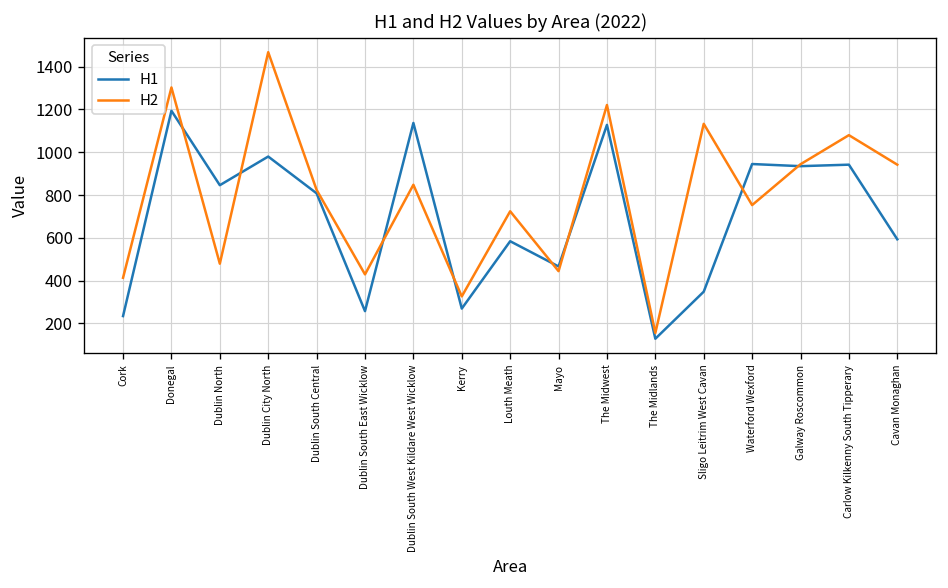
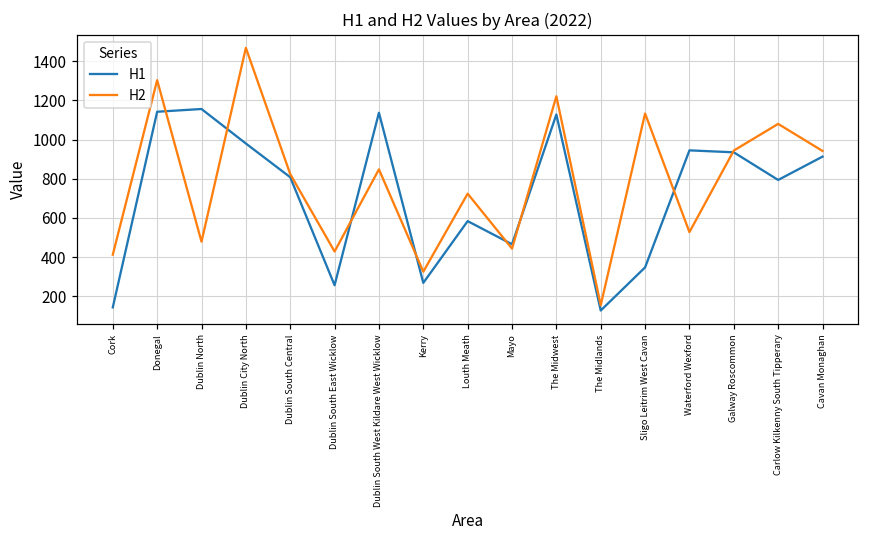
  {
    "H1": {
-     "Cork": 230,
-     "Donegal": 1190,
-     "Dublin North": 850,
+     "Cork": 140,
+     "Donegal": 1140,
+     "Dublin North": 1160,
      "Dublin City North": 980,
      "Dublin South Central": 810,
      "Dublin South East Wicklow": 260,
      "Dublin South West Kildare West Wicklow": 1140,
      "Kerry": 270,
      "Louth Meath": 580,
      "Mayo": 470,
      "The Midwest": 1130,
      "The Midlands": 130,
      "Sligo Leitrim West Cavan": 350,
      "Waterford Wexford": 950,
-     "Carlow Kilkenny South Tipperary": 940,
-     "Cavan Monaghan": 590
+     "Carlow Kilkenny South Tipperary": 790,
+     "Cavan Monaghan": 910
    },
    "H2": {
      "Cork": 410,
      "Donegal": 1300,
      "Dublin North": 480,
      "Dublin City North": 1470,
      "Dublin South Central": 820,
      "Dublin South East Wicklow": 430,
      "Dublin South West Kildare West Wicklow": 850,
      "Kerry": 330,
      "Louth Meath": 720,
      "Mayo": 440,
      "The Midwest": 1220,
      "The Midlands": 160,
      "Sligo Leitrim West Cavan": 1130,
-     "Waterford Wexford": 750,
+     "Waterford Wexford": 530,
      "Carlow Kilkenny South Tipperary": 1080,
      "Cavan Monaghan": 940
    }
  }
